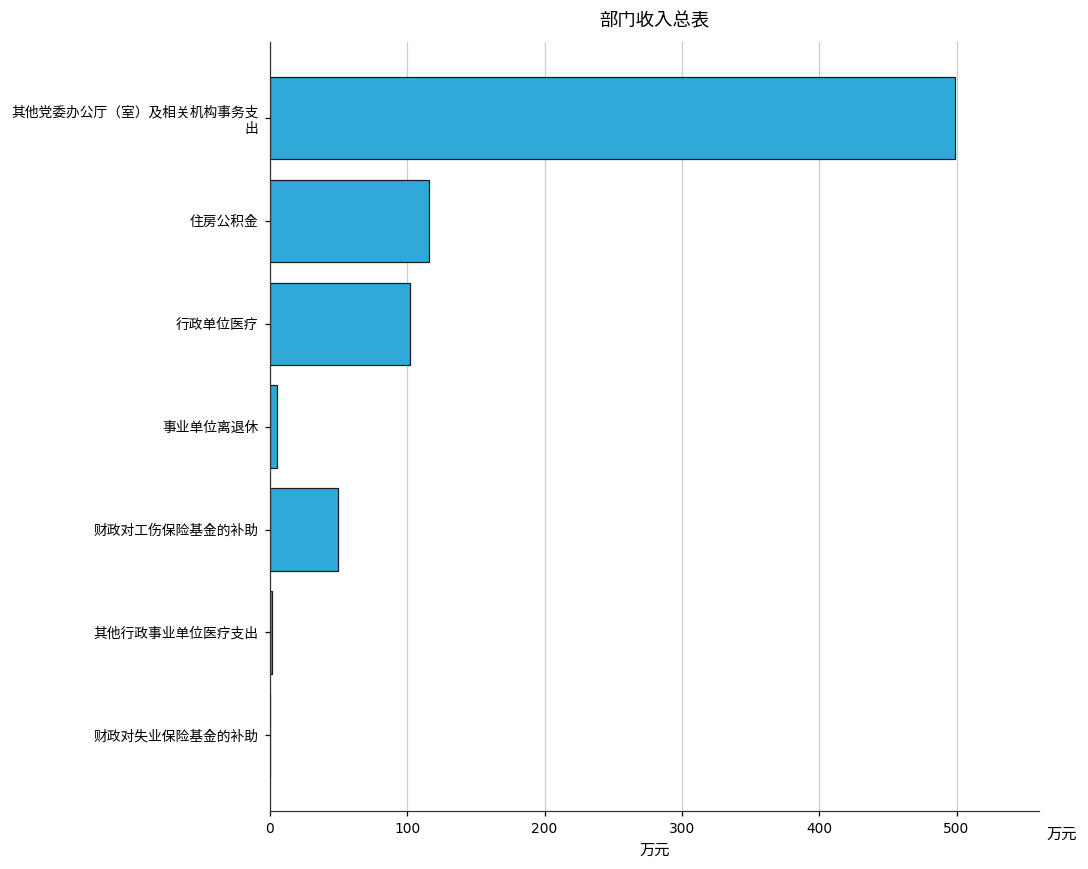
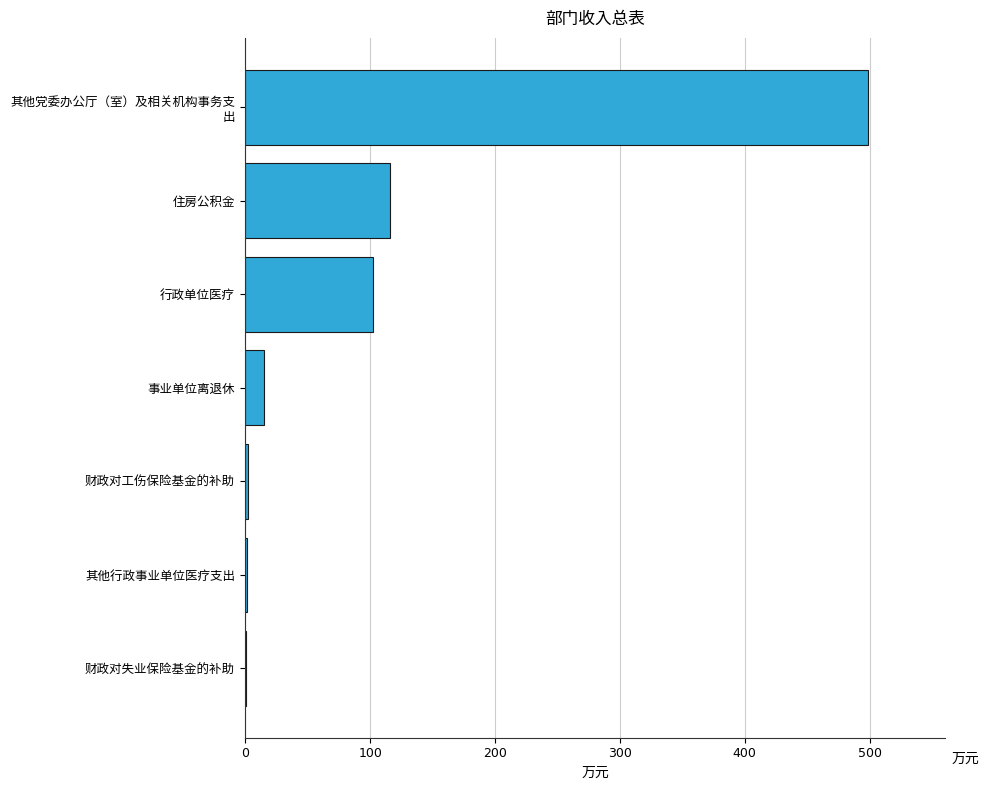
  {
    "其他党委办公厅（室）及相关机构事务支 出": 499,
    "住房公积金": 116,
    "行政单位医疗": 102,
-   "事业单位离退休": 5,
-   "财政对工伤保险基金的补助": 49
+   "事业单位离退休": 15,
+   "财政对工伤保险基金的补助": 2
  }
